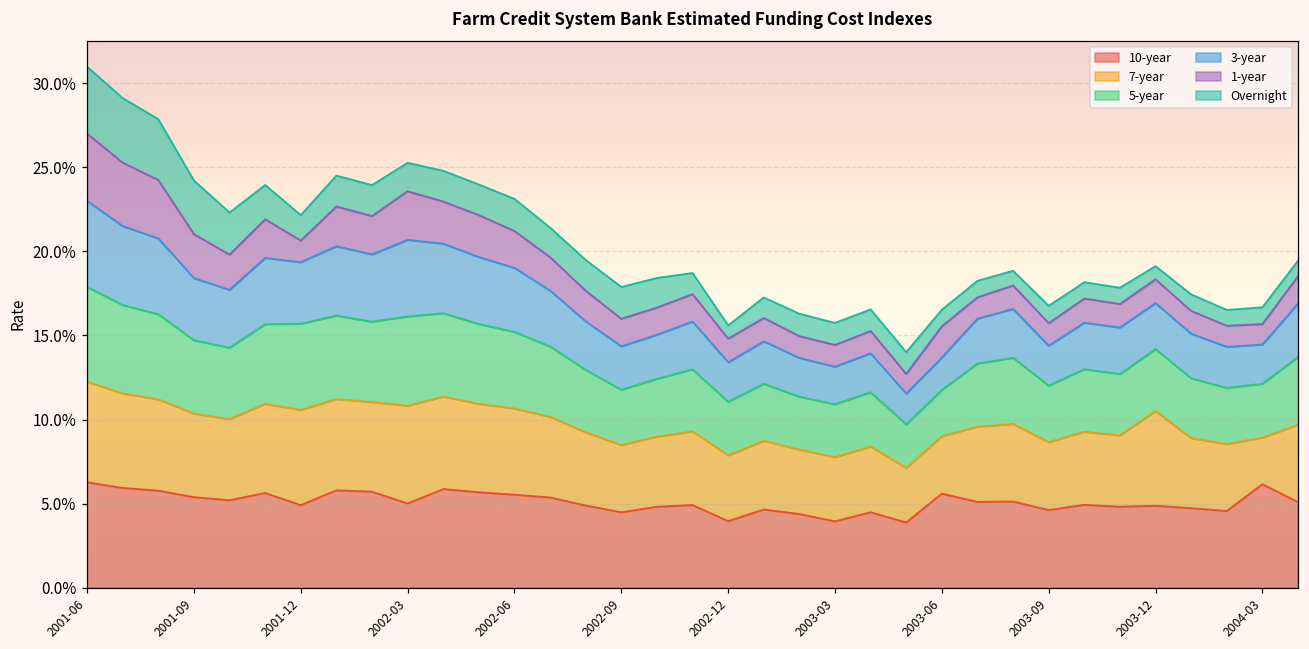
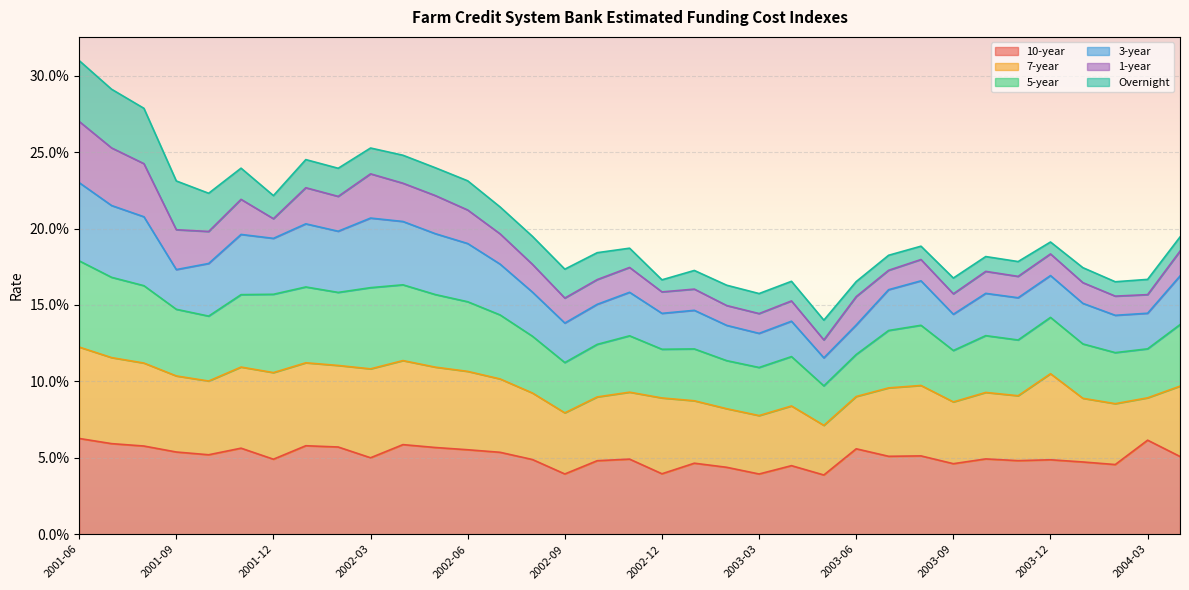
  {
    "10-year": {
      "2001-06": "6.3%",
      "2001-09": "5.4%",
      "2001-12": "4.9%",
      "2002-03": "5.0%",
      "2002-06": "5.5%",
-     "2002-09": "4.5%",
+     "2002-09": "3.9%",
      "2002-12": "4.0%",
      "2003-03": "3.9%",
      "2003-06": "5.6%",
      "2003-09": "4.6%",
      "2003-12": "4.9%",
      "2004-03": "6.2%"
    },
    "7-year": {
      "2001-06": "6.0%",
      "2001-09": "5.0%",
      "2001-12": "5.7%",
      "2002-03": "5.8%",
      "2002-06": "5.1%",
      "2002-09": "4.0%",
-     "2002-12": "3.9%",
+     "2002-12": "5.0%",
      "2003-03": "3.8%",
      "2003-06": "3.4%",
      "2003-09": "4.0%",
      "2003-12": "5.6%",
      "2004-03": "2.8%"
    },
    "3-year": {
      "2001-06": "5.1%",
-     "2001-09": "3.7%",
+     "2001-09": "2.6%",
      "2001-12": "3.7%",
      "2002-03": "4.6%",
      "2002-06": "3.8%",
      "2002-09": "2.6%",
      "2002-12": "2.3%",
      "2003-03": "2.2%",
      "2003-06": "1.9%",
      "2003-09": "2.4%",
      "2003-12": "2.7%",
      "2004-03": "2.3%"
    },
    "1-year": {
      "2001-06": "4.0%",
      "2001-09": "2.6%",
      "2001-12": "1.3%",
      "2002-03": "2.9%",
      "2002-06": "2.2%",
      "2002-09": "1.6%",
      "2002-12": "1.4%",
      "2003-03": "1.3%",
      "2003-06": "1.9%",
      "2003-09": "1.3%",
      "2003-12": "1.4%",
      "2004-03": "1.2%"
    }
  }
